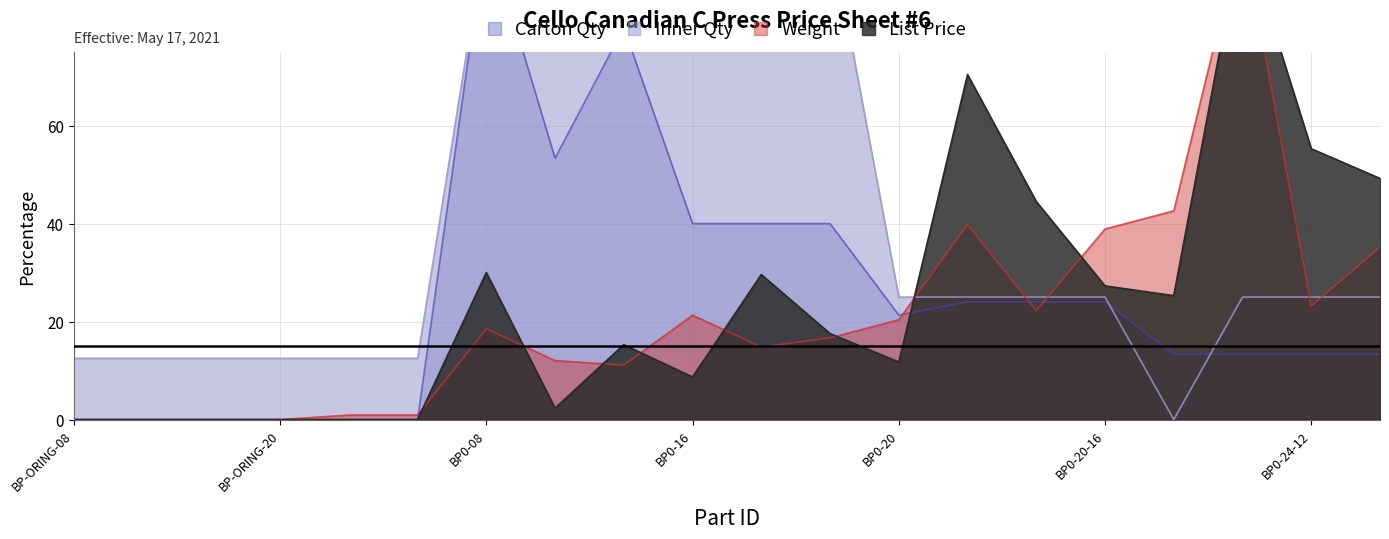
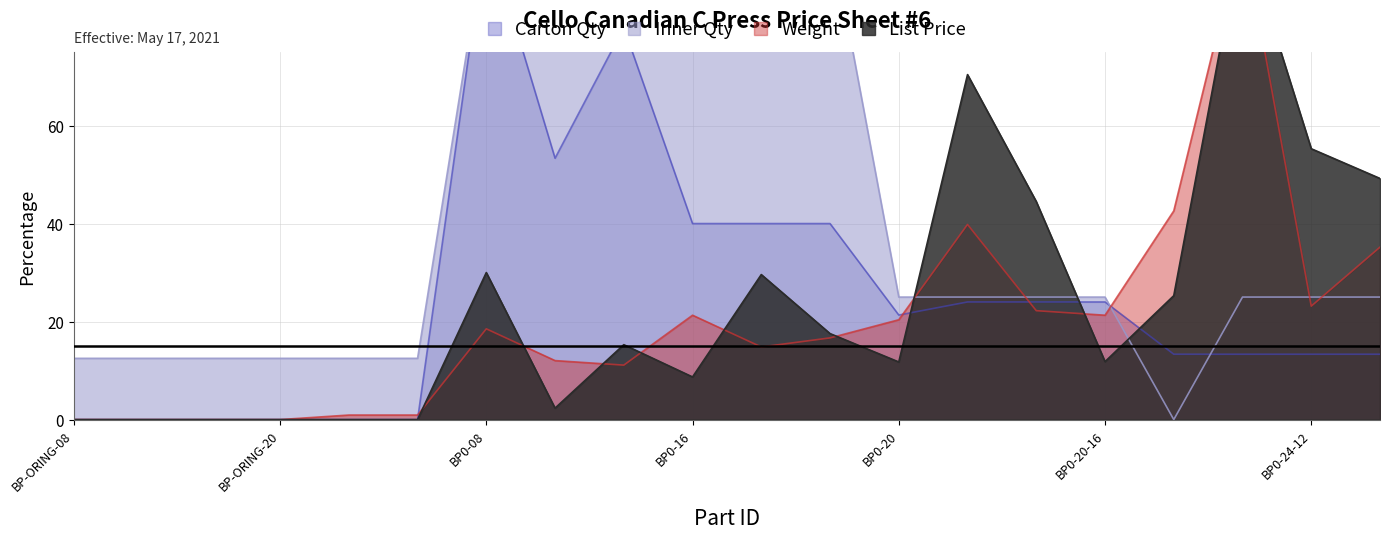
  {
    "Weight": {
      "BP0-08": 19,
      "BP0-16": 21,
      "BP0-20": 20,
-     "BP0-20-16": 39,
+     "BP0-20-16": 21,
      "BP0-24-12": 23
    },
    "List Price": {
      "BP0-08": 30,
      "BP0-16": 9,
      "BP0-20": 12,
-     "BP0-20-16": 27,
+     "BP0-20-16": 12,
      "BP0-24-12": 55
    }
  }
